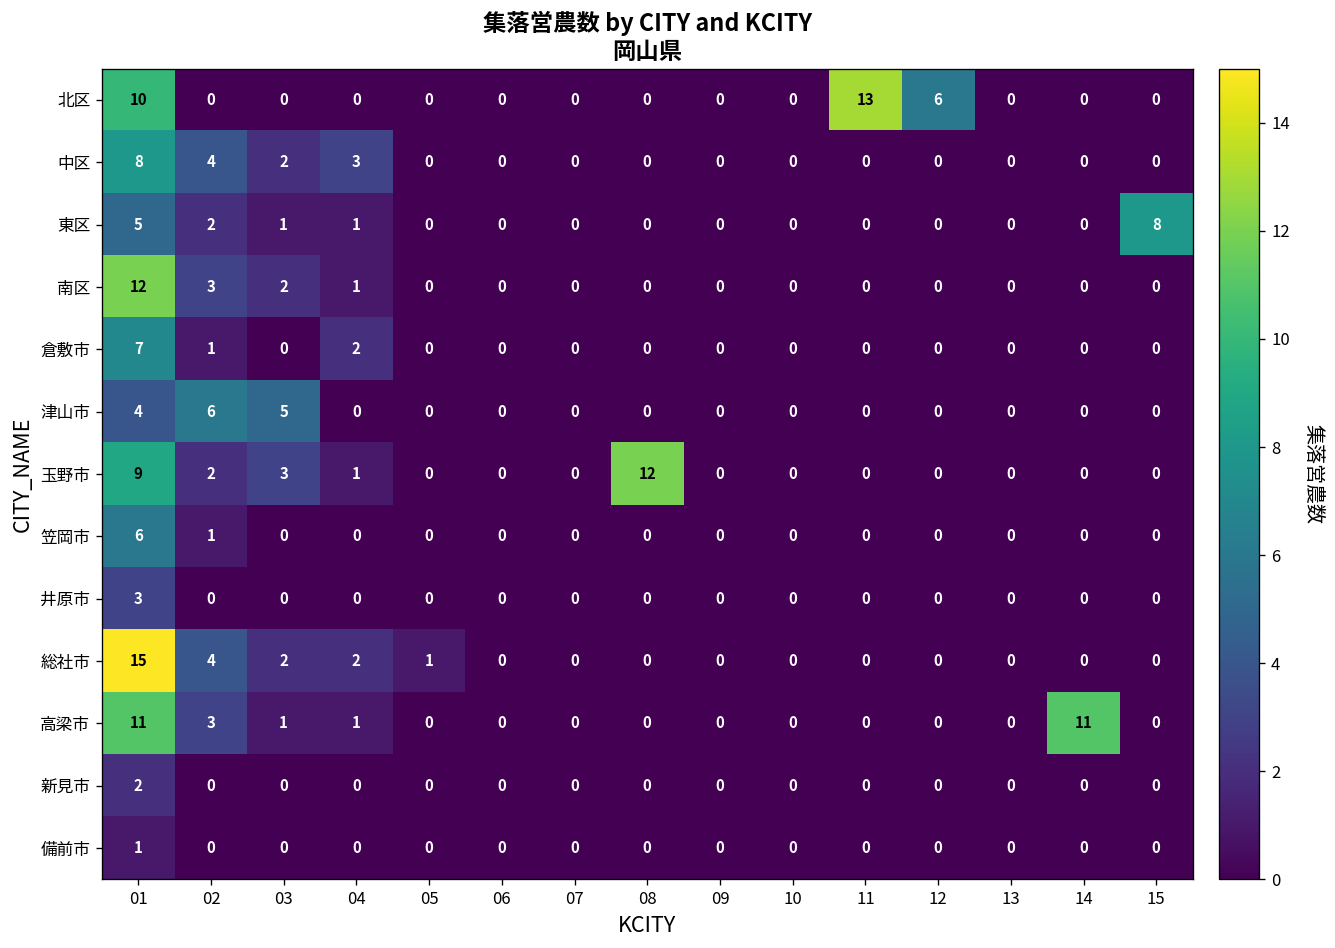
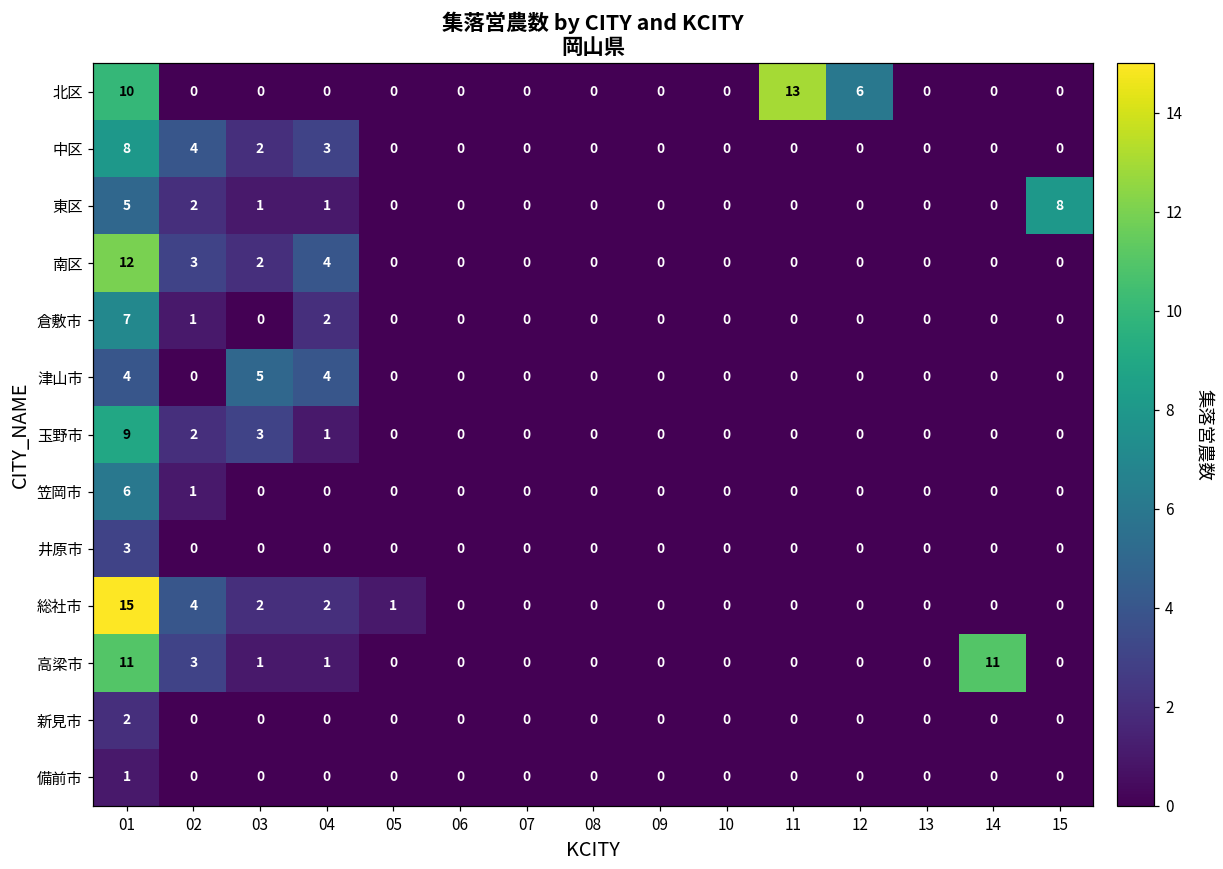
  {
    "北区": {
      "01": 10,
      "02": 0,
      "03": 0,
      "04": 0,
      "05": 0,
      "06": 0,
      "07": 0,
      "08": 0,
      "09": 0,
      "10": 0,
      "11": 13,
      "12": 6,
      "13": 0,
      "14": 0,
      "15": 0
    },
    "中区": {
      "01": 8,
      "02": 4,
      "03": 2,
      "04": 3,
      "05": 0,
      "06": 0,
      "07": 0,
      "08": 0,
      "09": 0,
      "10": 0,
      "11": 0,
      "12": 0,
      "13": 0,
      "14": 0,
      "15": 0
    },
    "東区": {
      "01": 5,
      "02": 2,
      "03": 1,
      "04": 1,
      "05": 0,
      "06": 0,
      "07": 0,
      "08": 0,
      "09": 0,
      "10": 0,
      "11": 0,
      "12": 0,
      "13": 0,
      "14": 0,
      "15": 8
    },
    "南区": {
      "01": 12,
      "02": 3,
      "03": 2,
-     "04": 1,
+     "04": 4,
      "05": 0,
      "06": 0,
      "07": 0,
      "08": 0,
      "09": 0,
      "10": 0,
      "11": 0,
      "12": 0,
      "13": 0,
      "14": 0,
      "15": 0
    },
    "倉敷市": {
      "01": 7,
      "02": 1,
      "03": 0,
      "04": 2,
      "05": 0,
      "06": 0,
      "07": 0,
      "08": 0,
      "09": 0,
      "10": 0,
      "11": 0,
      "12": 0,
      "13": 0,
      "14": 0,
      "15": 0
    },
    "津山市": {
      "01": 4,
-     "02": 6,
+     "02": 0,
      "03": 5,
-     "04": 0,
+     "04": 4,
      "05": 0,
      "06": 0,
      "07": 0,
      "08": 0,
      "09": 0,
      "10": 0,
      "11": 0,
      "12": 0,
      "13": 0,
      "14": 0,
      "15": 0
    },
    "玉野市": {
      "01": 9,
      "02": 2,
      "03": 3,
      "04": 1,
      "05": 0,
      "06": 0,
      "07": 0,
-     "08": 12,
+     "08": 0,
      "09": 0,
      "10": 0,
      "11": 0,
      "12": 0,
      "13": 0,
      "14": 0,
      "15": 0
    },
    "笠岡市": {
      "01": 6,
      "02": 1,
      "03": 0,
      "04": 0,
      "05": 0,
      "06": 0,
      "07": 0,
      "08": 0,
      "09": 0,
      "10": 0,
      "11": 0,
      "12": 0,
      "13": 0,
      "14": 0,
      "15": 0
    },
    "井原市": {
      "01": 3,
      "02": 0,
      "03": 0,
      "04": 0,
      "05": 0,
      "06": 0,
      "07": 0,
      "08": 0,
      "09": 0,
      "10": 0,
      "11": 0,
      "12": 0,
      "13": 0,
      "14": 0,
      "15": 0
    },
    "総社市": {
      "01": 15,
      "02": 4,
      "03": 2,
      "04": 2,
      "05": 1,
      "06": 0,
      "07": 0,
      "08": 0,
      "09": 0,
      "10": 0,
      "11": 0,
      "12": 0,
      "13": 0,
      "14": 0,
      "15": 0
    },
    "高梁市": {
      "01": 11,
      "02": 3,
      "03": 1,
      "04": 1,
      "05": 0,
      "06": 0,
      "07": 0,
      "08": 0,
      "09": 0,
      "10": 0,
      "11": 0,
      "12": 0,
      "13": 0,
      "14": 11,
      "15": 0
    },
    "新見市": {
      "01": 2,
      "02": 0,
      "03": 0,
      "04": 0,
      "05": 0,
      "06": 0,
      "07": 0,
      "08": 0,
      "09": 0,
      "10": 0,
      "11": 0,
      "12": 0,
      "13": 0,
      "14": 0,
      "15": 0
    },
    "備前市": {
      "01": 1,
      "02": 0,
      "03": 0,
      "04": 0,
      "05": 0,
      "06": 0,
      "07": 0,
      "08": 0,
      "09": 0,
      "10": 0,
      "11": 0,
      "12": 0,
      "13": 0,
      "14": 0,
      "15": 0
    }
  }
